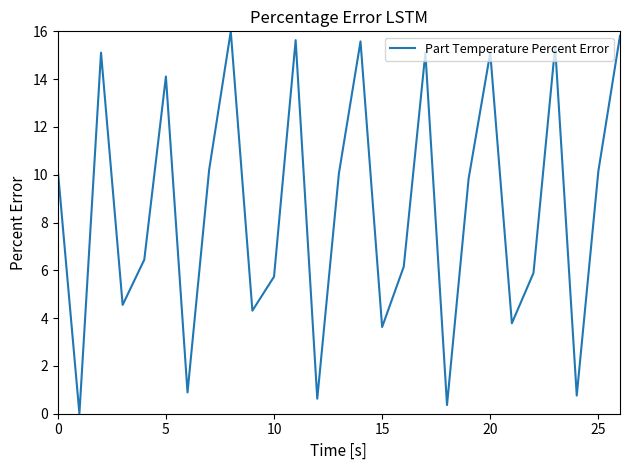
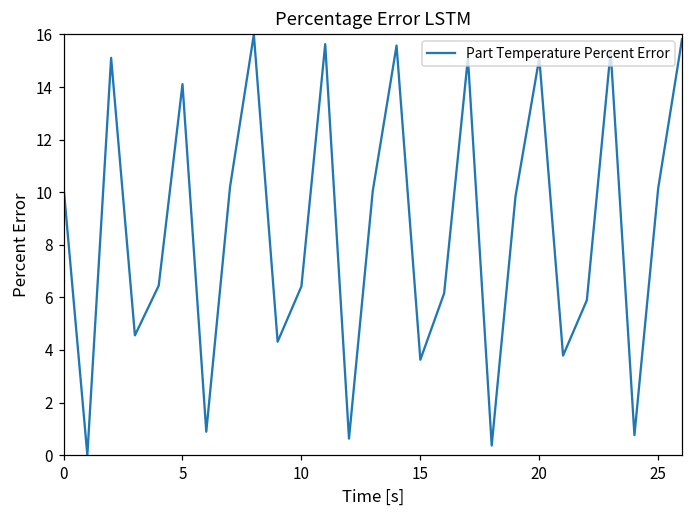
  {
    "0": 10.2,
    "5": 14.1,
-   "10": 5.7,
+   "10": 6.4,
    "15": 3.6,
    "25": 10.2
  }
